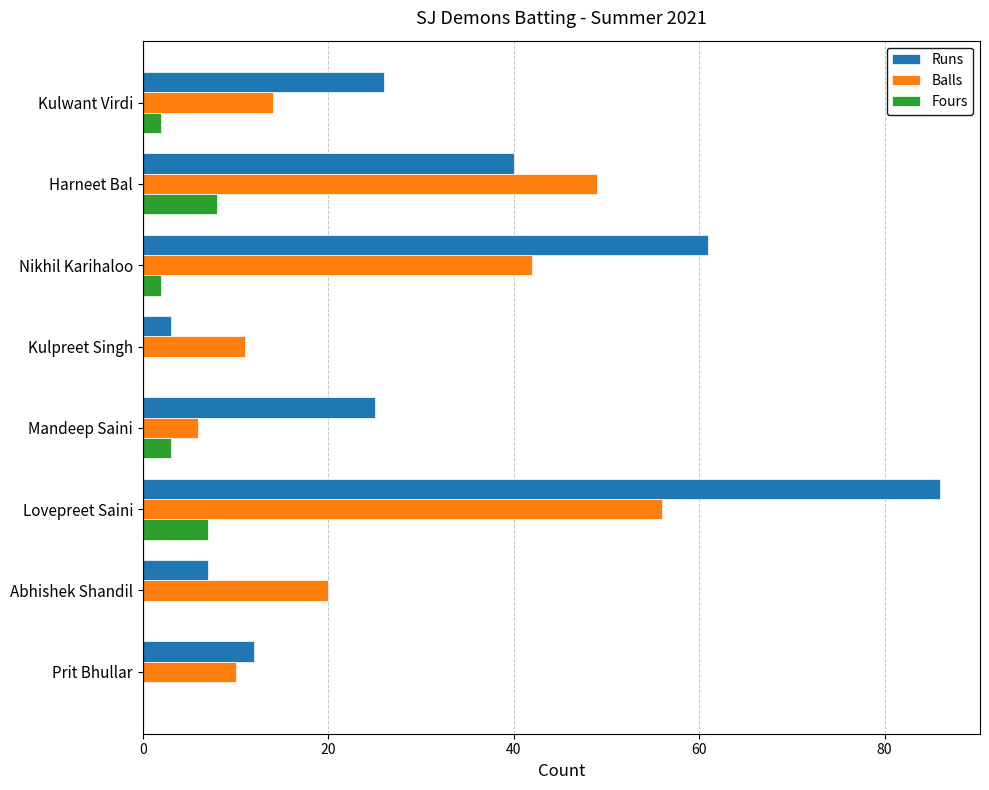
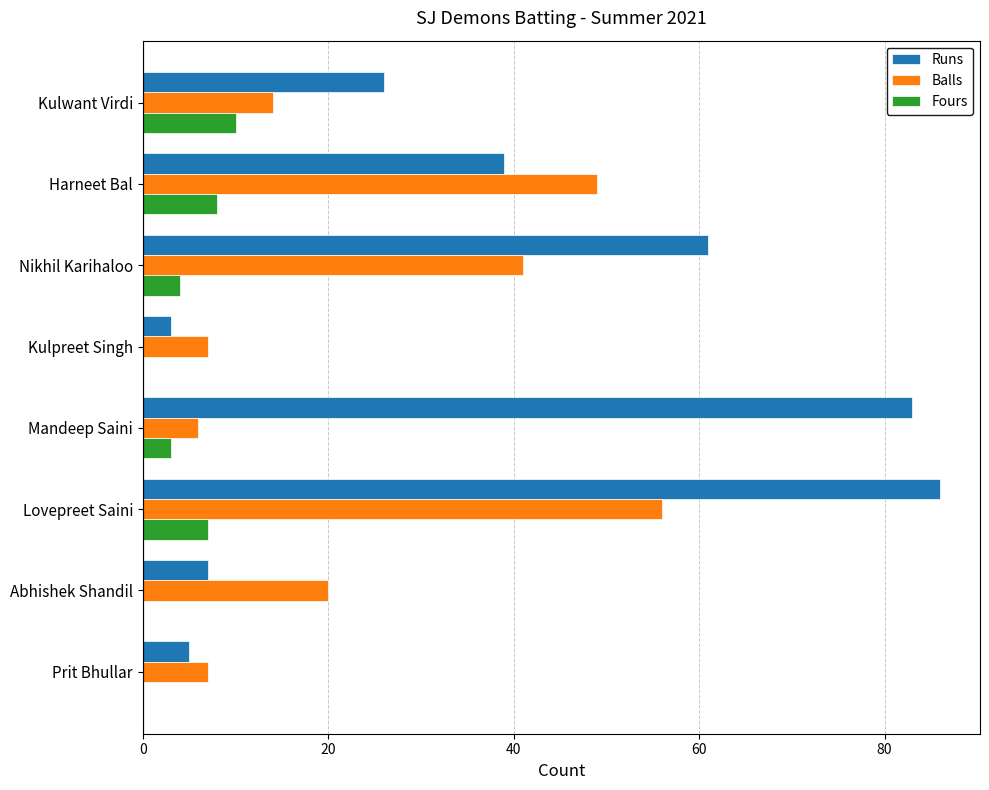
  {
    "Runs": {
      "Kulwant Virdi": 26,
-     "Harneet Bal": 40,
+     "Harneet Bal": 39,
      "Nikhil Karihaloo": 61,
      "Kulpreet Singh": 3,
-     "Mandeep Saini": 25,
+     "Mandeep Saini": 83,
      "Lovepreet Saini": 86,
      "Abhishek Shandil": 7,
-     "Prit Bhullar": 12
+     "Prit Bhullar": 5
    },
    "Balls": {
      "Kulwant Virdi": 14,
      "Harneet Bal": 49,
-     "Nikhil Karihaloo": 42,
-     "Kulpreet Singh": 11,
+     "Nikhil Karihaloo": 41,
+     "Kulpreet Singh": 7,
      "Mandeep Saini": 6,
      "Lovepreet Saini": 56,
      "Abhishek Shandil": 20,
-     "Prit Bhullar": 10
+     "Prit Bhullar": 7
    },
    "Fours": {
-     "Kulwant Virdi": 2,
+     "Kulwant Virdi": 10,
      "Harneet Bal": 8,
-     "Nikhil Karihaloo": 2,
+     "Nikhil Karihaloo": 4,
      "Kulpreet Singh": 0,
      "Mandeep Saini": 3,
      "Lovepreet Saini": 7,
      "Abhishek Shandil": 0,
      "Prit Bhullar": 0
    }
  }
